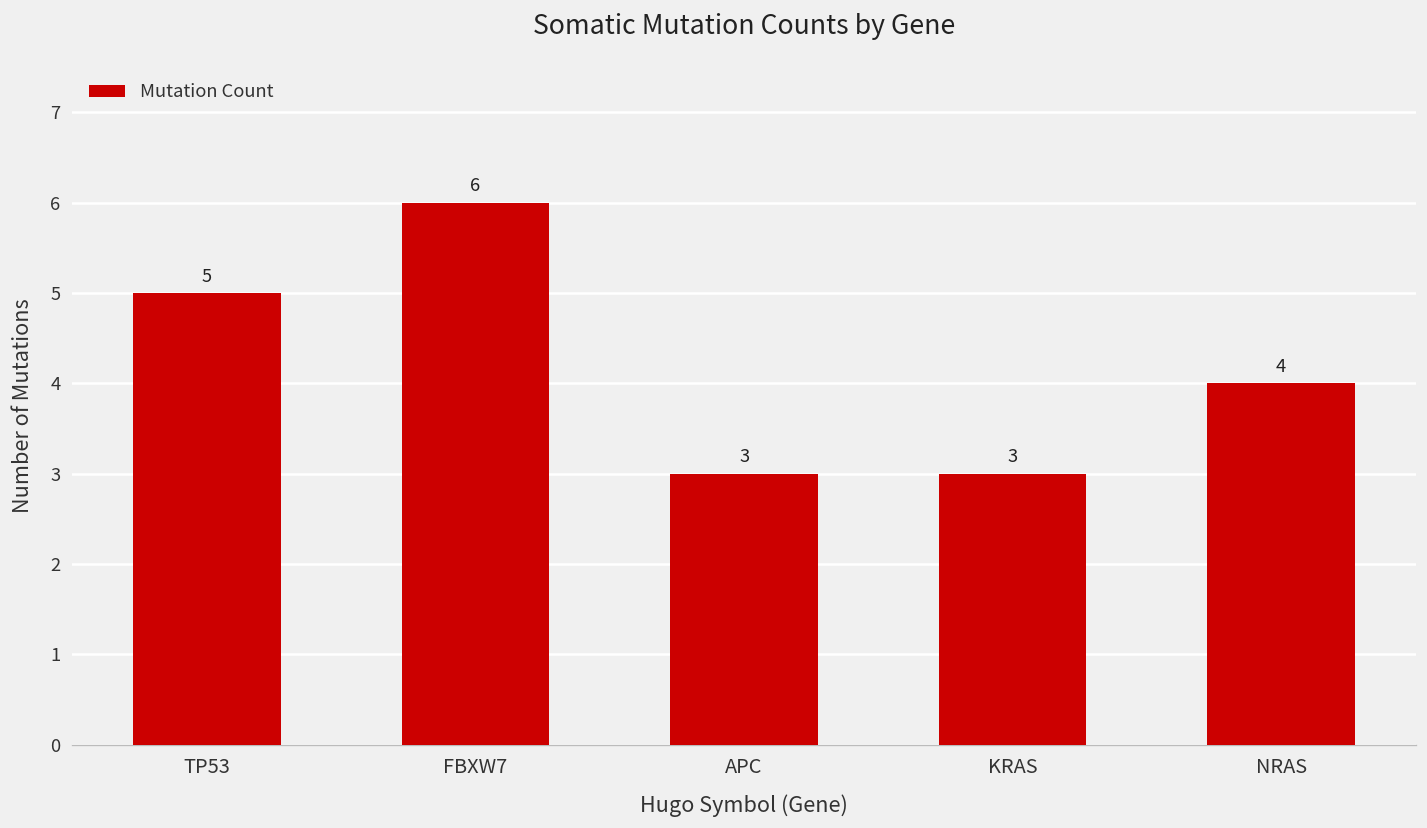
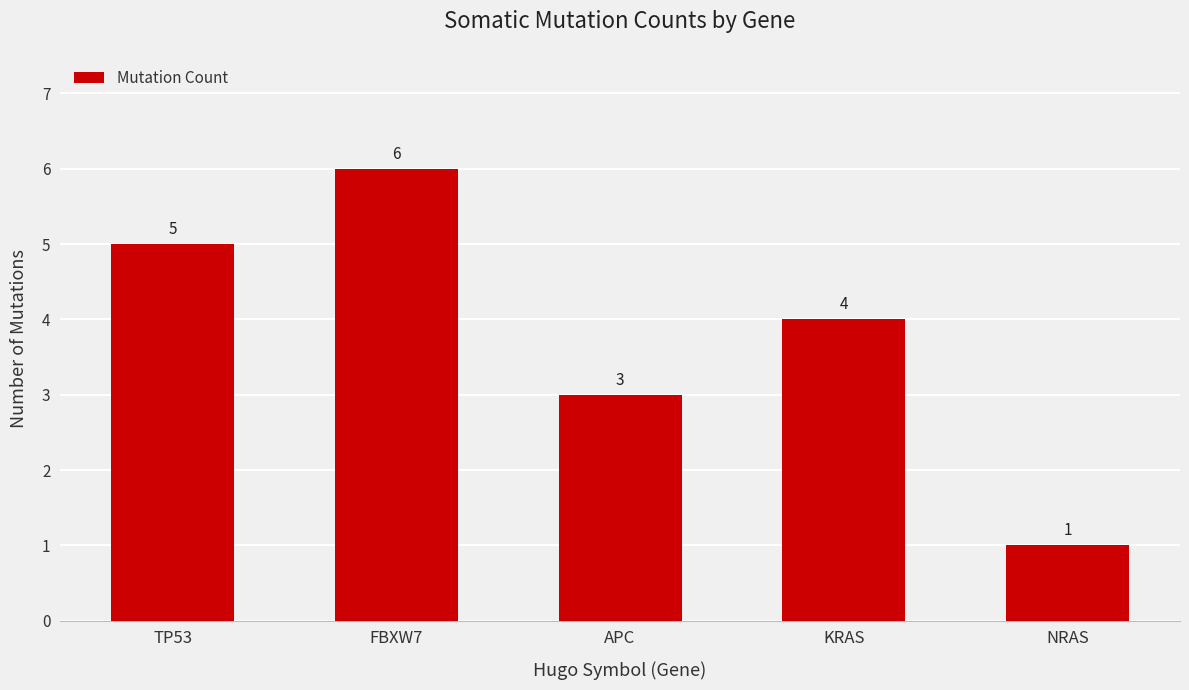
  {
    "TP53": 5,
    "FBXW7": 6,
    "APC": 3,
-   "KRAS": 3,
-   "NRAS": 4
+   "KRAS": 4,
+   "NRAS": 1
  }
